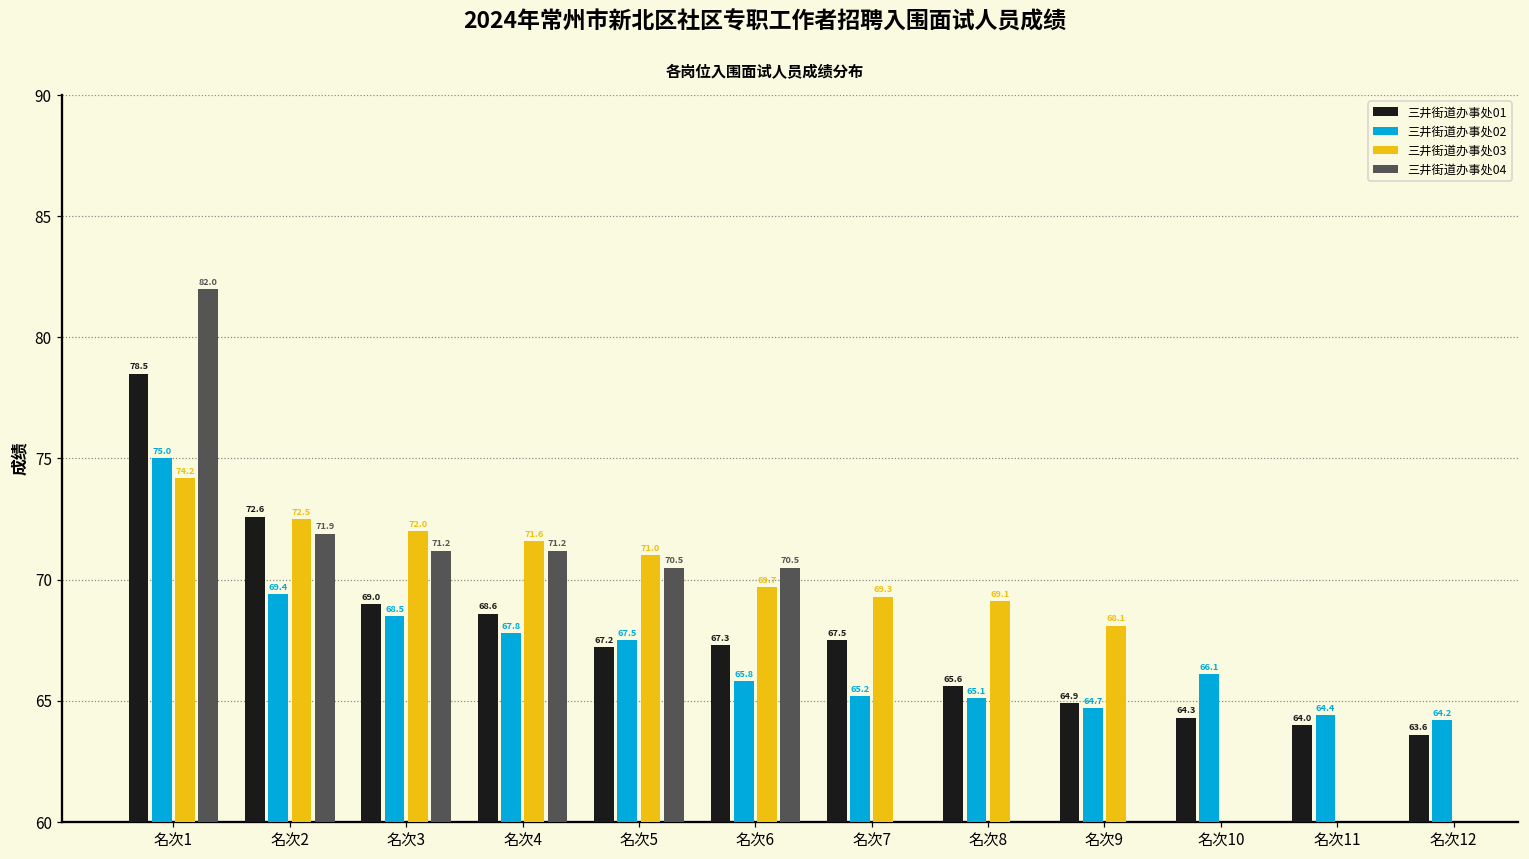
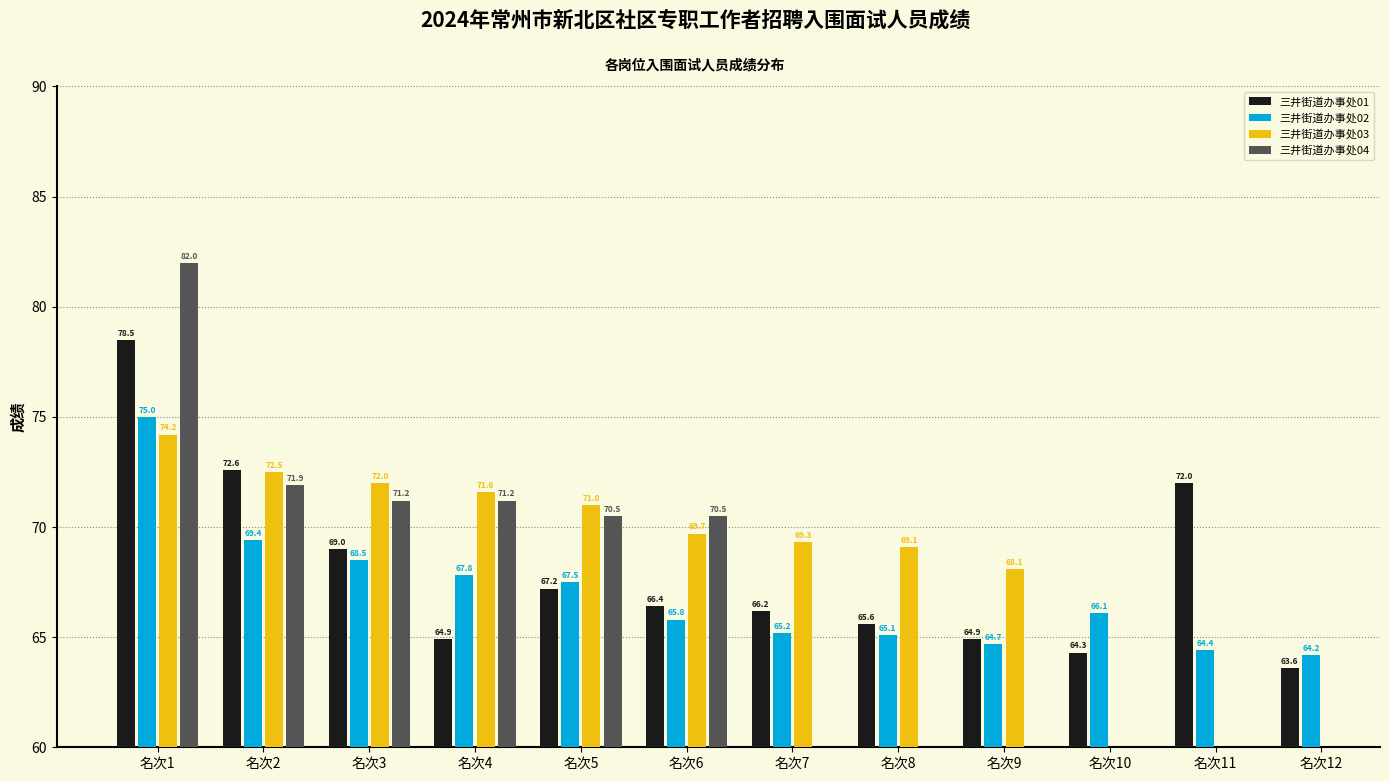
  {
    "三井街道办事处01": {
-     "名次4": 68.6,
-     "名次6": 67.3,
-     "名次7": 67.5,
-     "名次11": 64.0
+     "名次4": 64.9,
+     "名次6": 66.4,
+     "名次7": 66.2,
+     "名次11": 72.0
    }
  }
